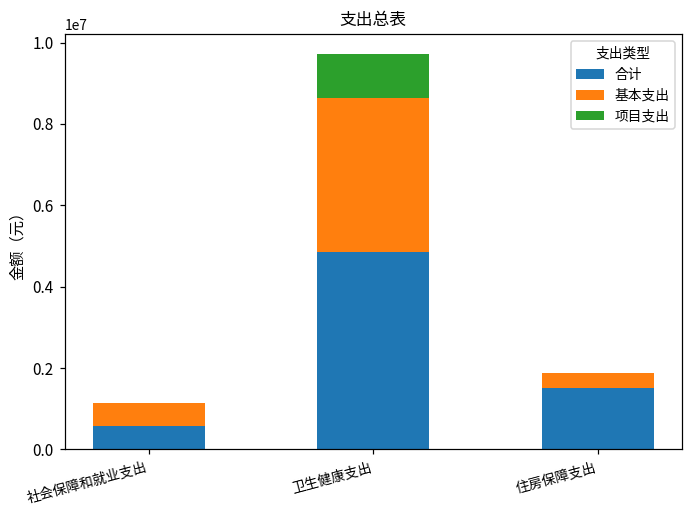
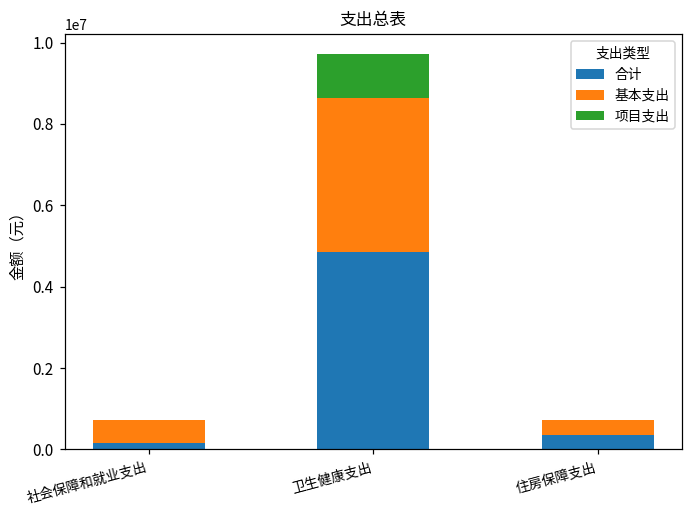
  {
    "合计": {
-     "社会保障和就业支出": 600000,
+     "社会保障和就业支出": 200000,
      "卫生健康支出": 4900000,
-     "住房保障支出": 1500000
+     "住房保障支出": 400000
    },
    "基本支出": {
      "社会保障和就业支出": 600000,
      "卫生健康支出": 3800000,
      "住房保障支出": 400000
    },
    "项目支出": {
      "社会保障和就业支出": 0,
      "卫生健康支出": 1100000,
      "住房保障支出": 0
    }
  }
